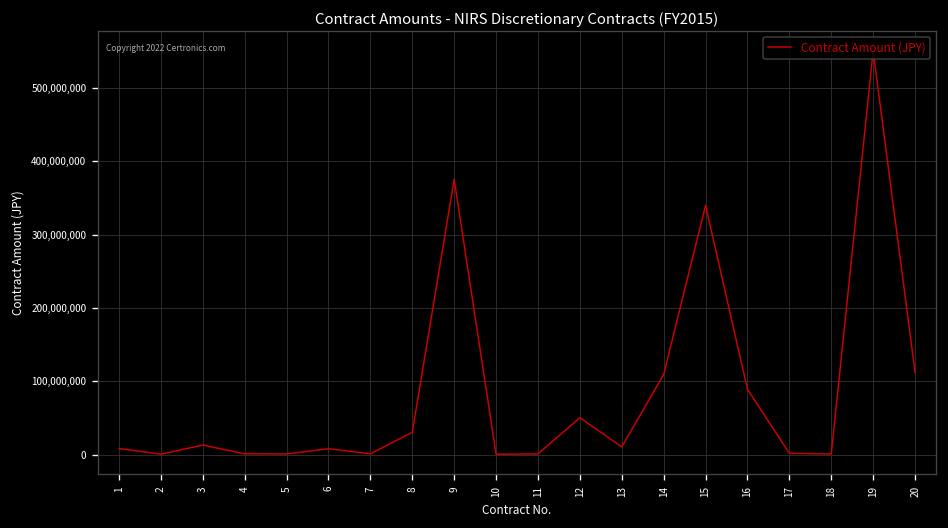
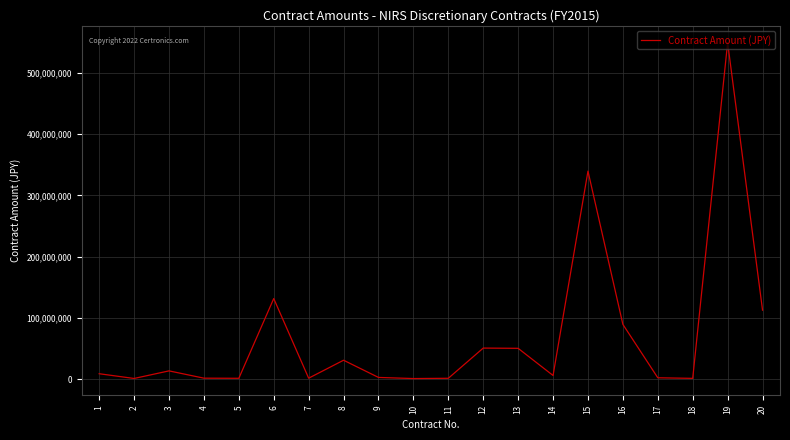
  {
    "1": "10,000,000",
    "2": "0",
    "3": "10,000,000",
    "4": "0",
    "5": "0",
-   "6": "10,000,000",
+   "6": "130,000,000",
    "7": "0",
    "8": "30,000,000",
-   "9": "380,000,000",
+   "9": "0",
    "10": "0",
    "11": "0",
    "12": "50,000,000",
-   "13": "10,000,000",
-   "14": "110,000,000",
+   "13": "50,000,000",
+   "14": "10,000,000",
    "15": "340,000,000",
    "16": "90,000,000",
    "17": "0",
    "18": "0",
    "20": "110,000,000"
  }
